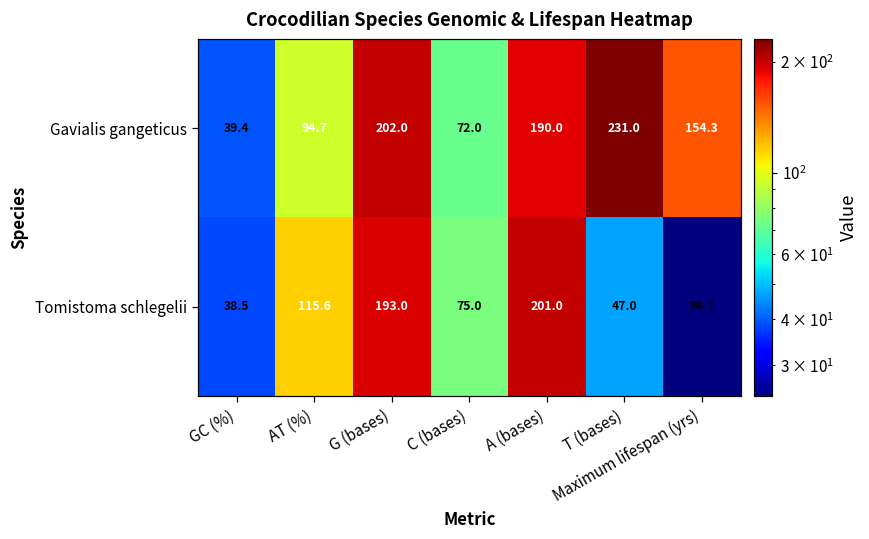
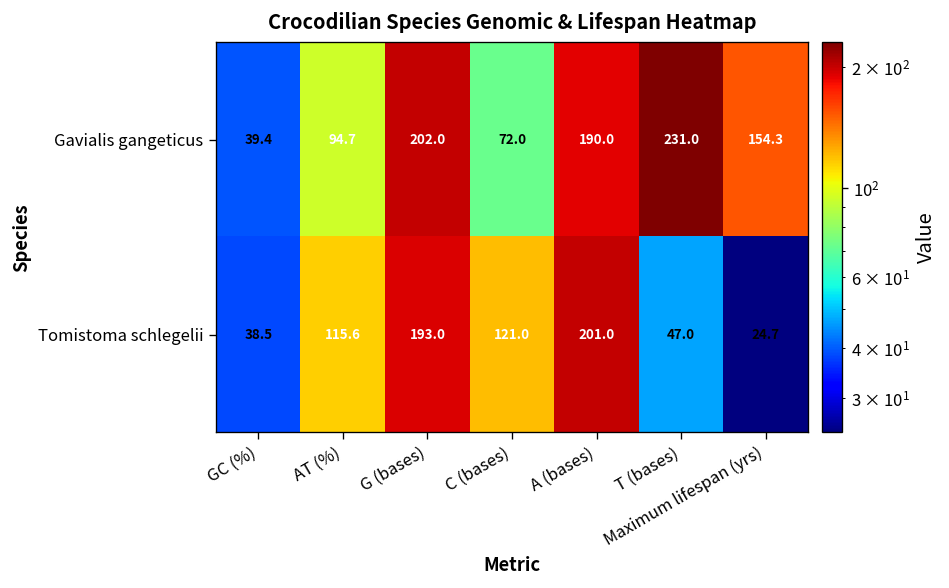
  {
    "Gavialis gangeticus": {
      "GC (%)": 39.4,
      "AT (%)": 94.7,
      "G (bases)": 202.0,
      "C (bases)": 72.0,
      "A (bases)": 190.0,
      "T (bases)": 231.0,
      "Maximum lifespan (yrs)": 154.3
    },
    "Tomistoma schlegelii": {
      "GC (%)": 38.5,
      "AT (%)": 115.6,
      "G (bases)": 193.0,
-     "C (bases)": 75.0,
+     "C (bases)": 121.0,
      "A (bases)": 201.0,
      "T (bases)": 47.0,
      "Maximum lifespan (yrs)": 24.7
    }
  }
